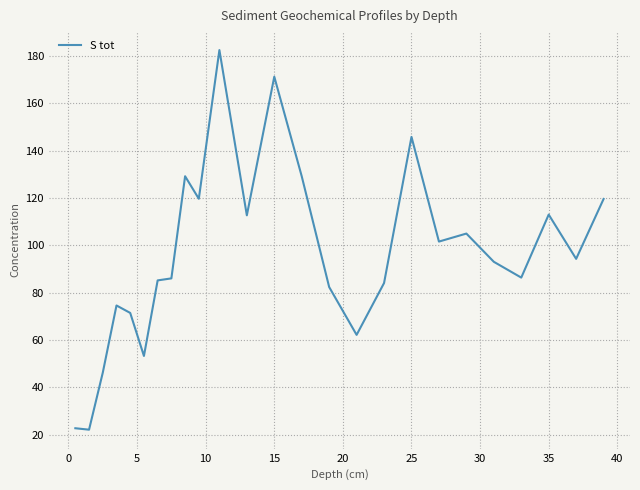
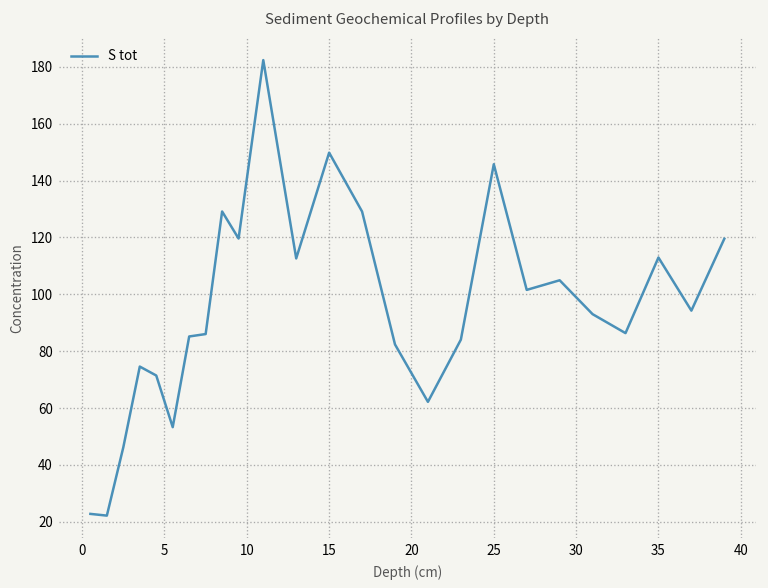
  {
-   "15": 171,
+   "15": 150,
    "25": 146,
    "35": 113
  }
